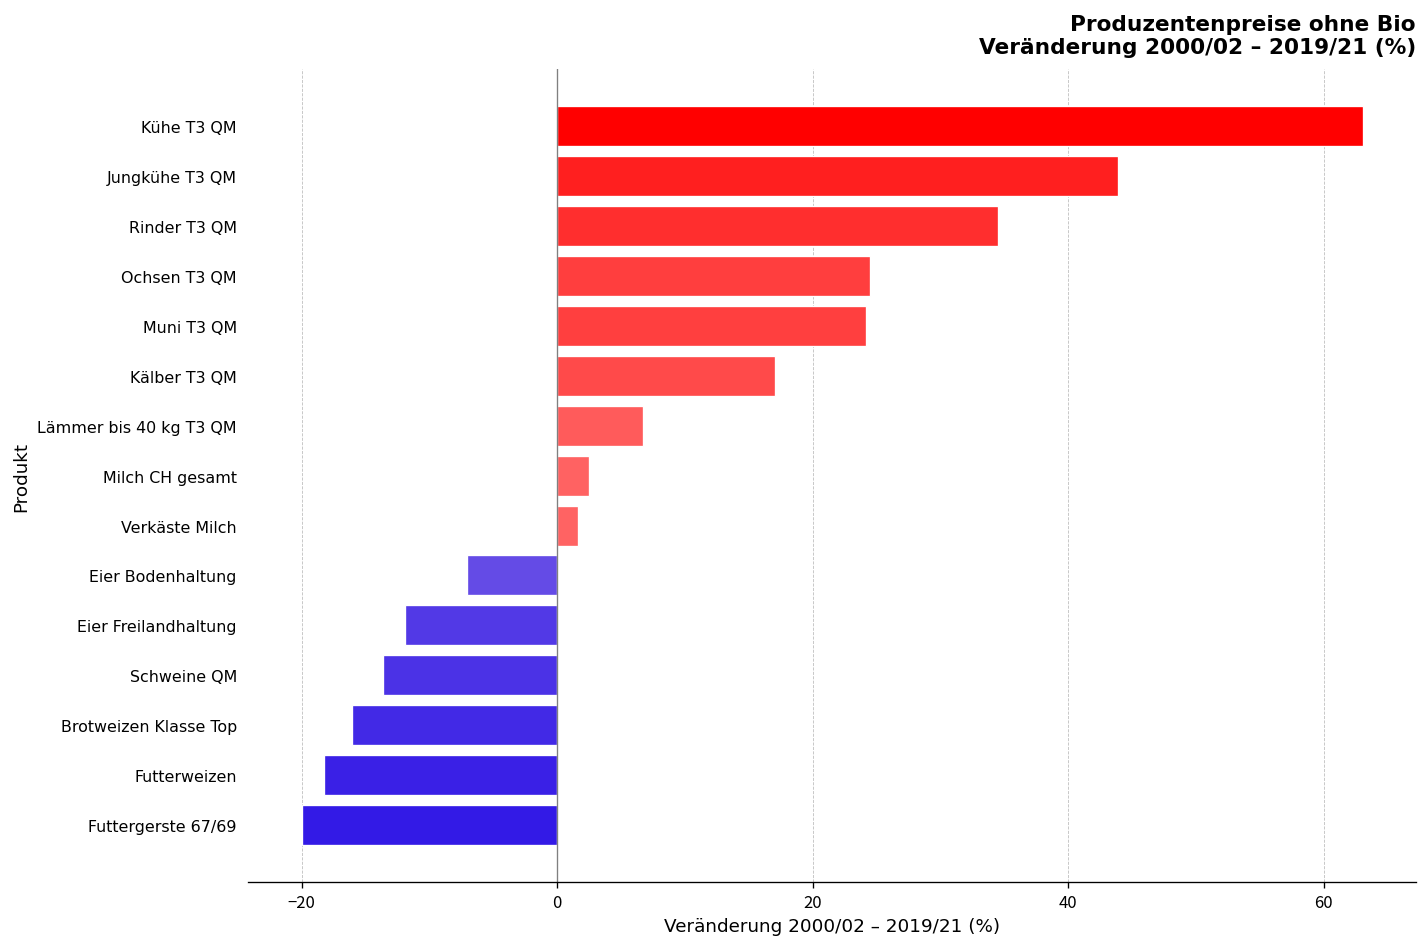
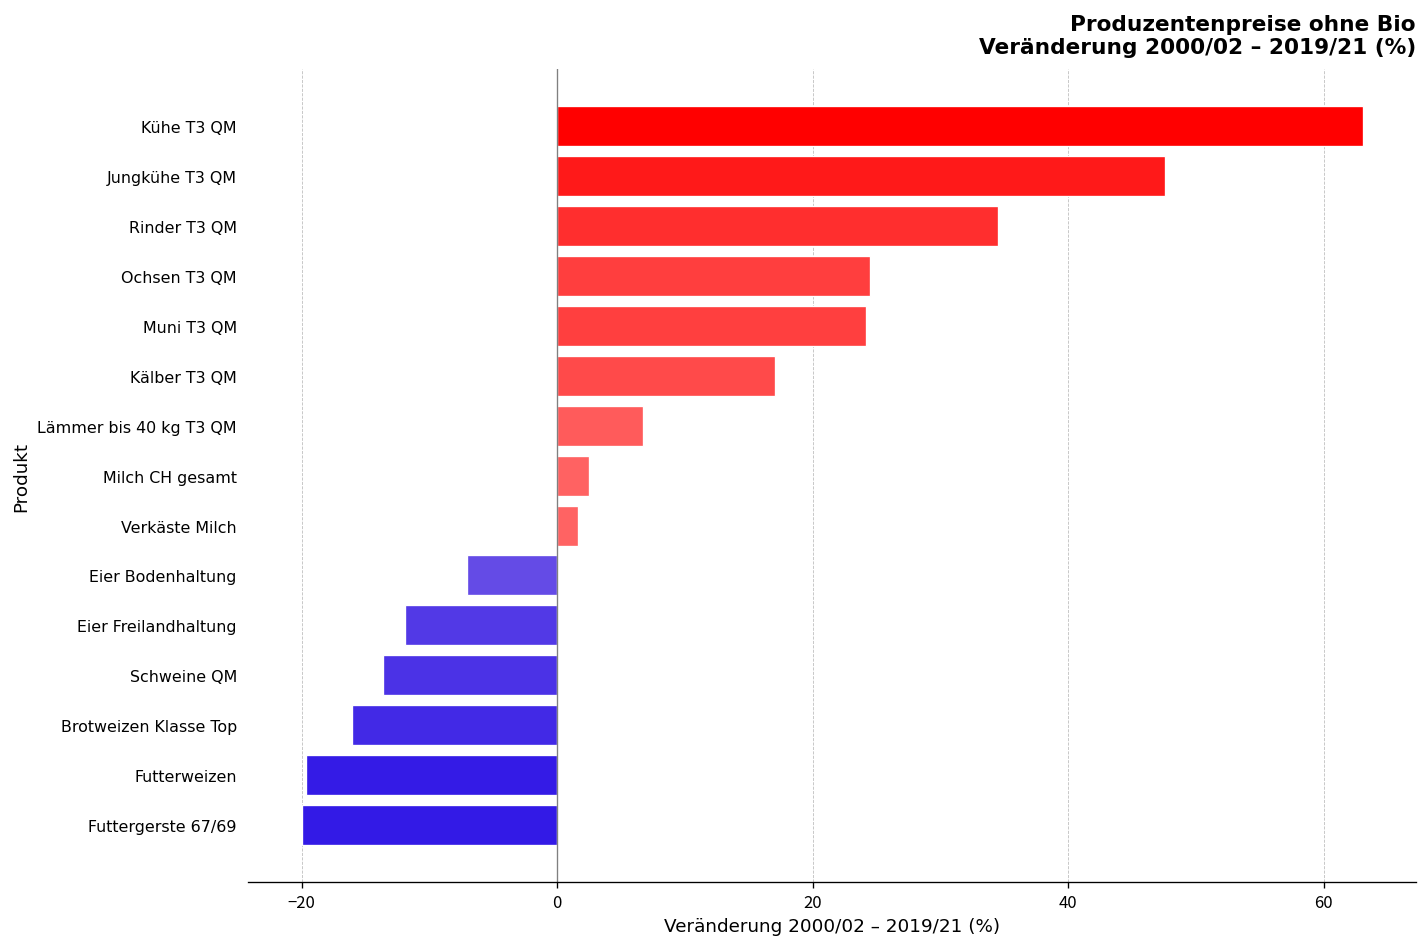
  {
    "Kühe T3 QM": 63.1,
-   "Jungkühe T3 QM": 43.9,
+   "Jungkühe T3 QM": 47.6,
    "Rinder T3 QM": 34.5,
    "Ochsen T3 QM": 24.5,
    "Muni T3 QM": 24.2,
    "Kälber T3 QM": 17.0,
    "Lämmer bis 40 kg T3 QM": 6.7,
    "Milch CH gesamt": 2.5,
    "Verkäste Milch": 1.6,
    "Eier Bodenhaltung": -7.1,
    "Eier Freilandhaltung": -11.9,
    "Schweine QM": -13.6,
    "Brotweizen Klasse Top": -16.1,
-   "Futterweizen": -18.2,
+   "Futterweizen": -19.6,
    "Futtergerste 67/69": -20.0
  }
